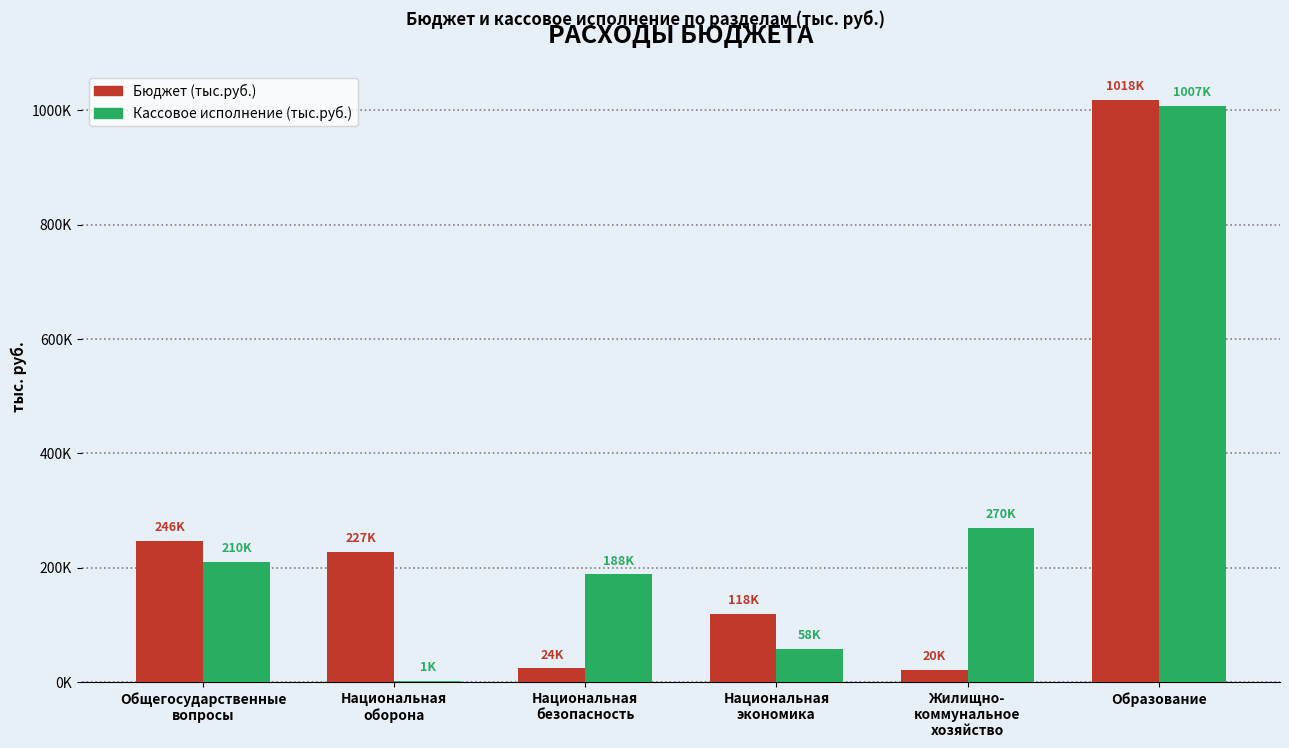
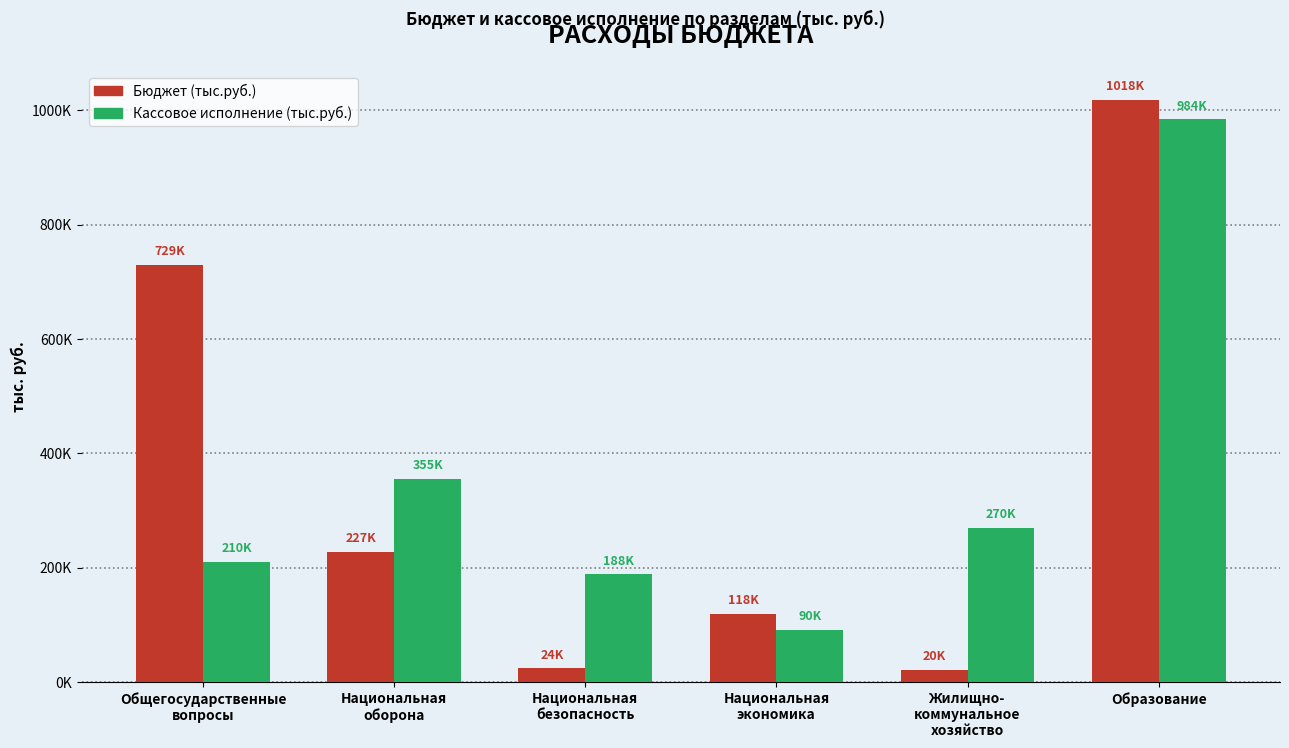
  {
    "Бюджет (тыс.руб.)": {
-     "Общегосударственные вопросы": "246K",
+     "Общегосударственные вопросы": "729K",
      "Национальная оборона": "227K",
      "Национальная безопасность": "24K",
      "Национальная экономика": "118K",
      "Жилищно- коммунальное хозяйство": "20K",
      "Образование": "1018K"
    },
    "Кассовое исполнение (тыс.руб.)": {
      "Общегосударственные вопросы": "210K",
-     "Национальная оборона": "1K",
+     "Национальная оборона": "355K",
      "Национальная безопасность": "188K",
-     "Национальная экономика": "58K",
+     "Национальная экономика": "90K",
      "Жилищно- коммунальное хозяйство": "270K",
-     "Образование": "1007K"
+     "Образование": "984K"
    }
  }
